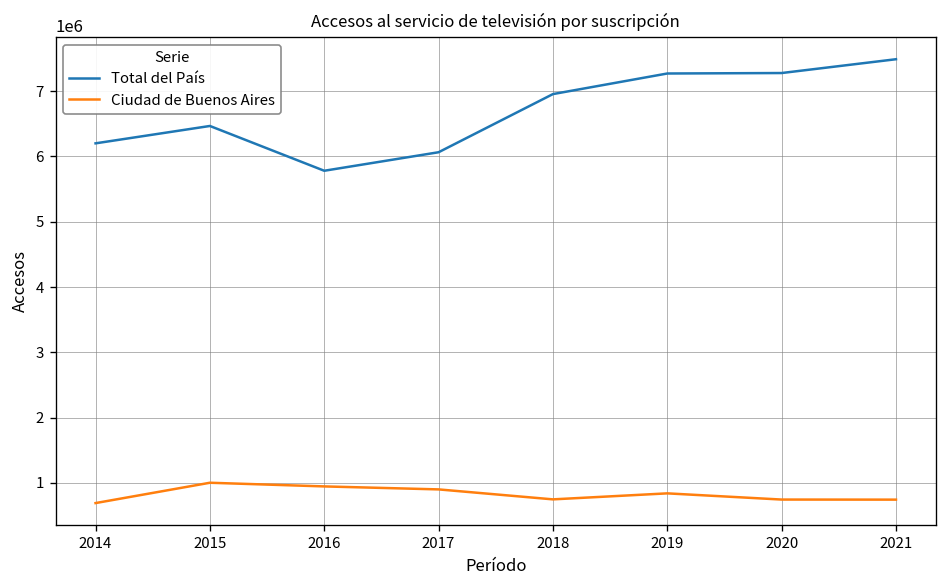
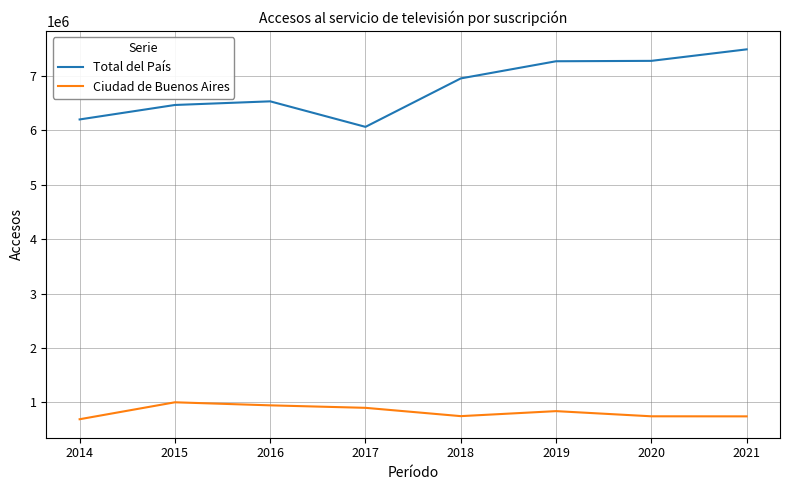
  {
    "Total del País": {
      "2014": 6200000,
      "2015": 6500000,
-     "2016": 5800000,
+     "2016": 6500000,
      "2017": 6100000,
      "2018": 7000000,
      "2019": 7300000,
      "2020": 7300000,
      "2021": 7500000
    },
    "Ciudad de Buenos Aires": {
      "2014": 700000,
      "2015": 1000000,
      "2016": 900000,
      "2017": 900000,
      "2018": 700000,
      "2019": 800000,
      "2020": 700000,
      "2021": 700000
    }
  }
